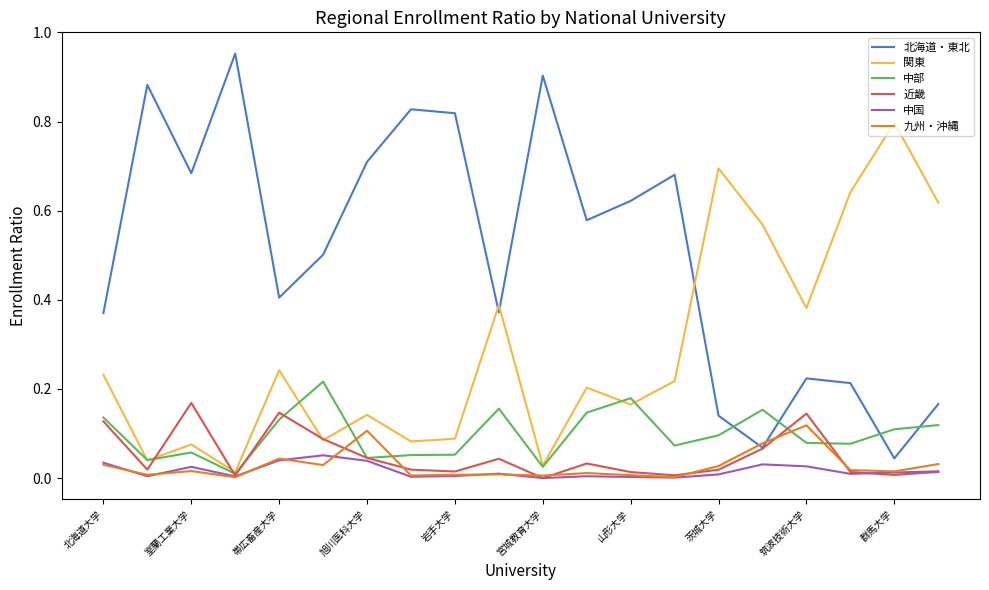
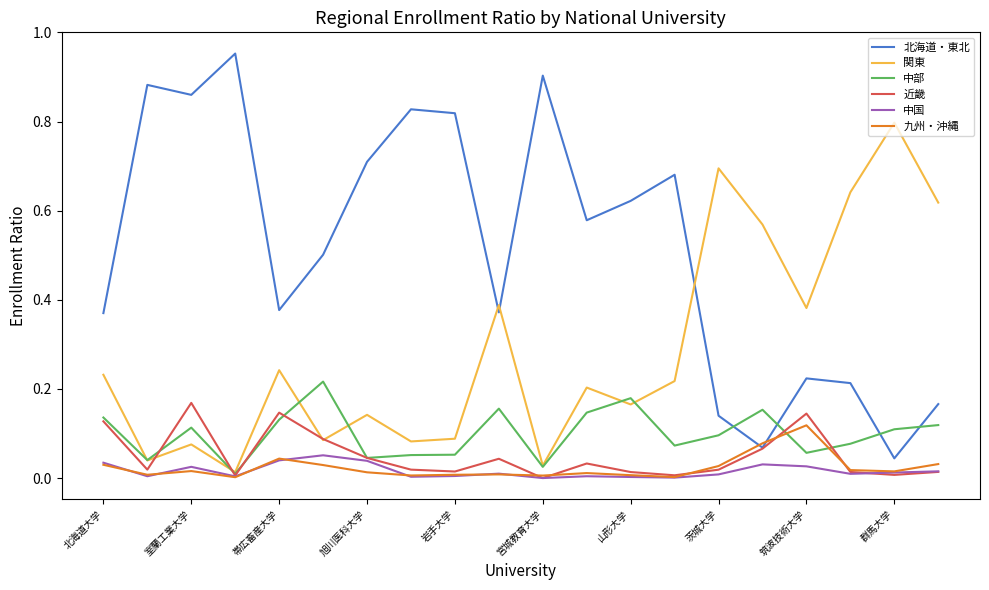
  {
    "北海道・東北": {
      "北海道大学": 0.37,
-     "室蘭工業大学": 0.68,
-     "帯広畜産大学": 0.41,
+     "室蘭工業大学": 0.86,
+     "帯広畜産大学": 0.38,
      "旭川医科大学": 0.71,
      "岩手大学": 0.82,
      "宮城教育大学": 0.90,
      "山形大学": 0.62,
      "茨城大学": 0.14,
      "筑波技術大学": 0.22,
      "群馬大学": 0.04
    },
    "関東": {
      "北海道大学": 0.23,
      "室蘭工業大学": 0.08,
      "帯広畜産大学": 0.24,
      "旭川医科大学": 0.14,
      "岩手大学": 0.09,
      "山形大学": 0.17,
      "茨城大学": 0.70,
      "筑波技術大学": 0.38
    },
    "中部": {
      "北海道大学": 0.14,
-     "室蘭工業大学": 0.06,
+     "室蘭工業大学": 0.11,
      "帯広畜産大学": 0.13,
      "岩手大学": 0.05,
      "山形大学": 0.18,
      "茨城大学": 0.10,
-     "筑波技術大学": 0.08,
+     "筑波技術大学": 0.06,
      "群馬大学": 0.11
    },
    "近畿": {
      "北海道大学": 0.13,
      "室蘭工業大学": 0.17,
      "帯広畜産大学": 0.15,
      "岩手大学": 0.01,
      "山形大学": 0.01,
      "茨城大学": 0.02,
      "筑波技術大学": 0.14
    },
    "中国": {
      "室蘭工業大学": 0.03,
      "旭川医科大学": 0.04,
      "茨城大学": 0.01,
      "筑波技術大学": 0.03
    },
    "九州・沖縄": {
      "室蘭工業大学": 0.02,
-     "旭川医科大学": 0.11,
+     "旭川医科大学": 0.01,
      "茨城大学": 0.03,
      "筑波技術大学": 0.12
    }
  }
